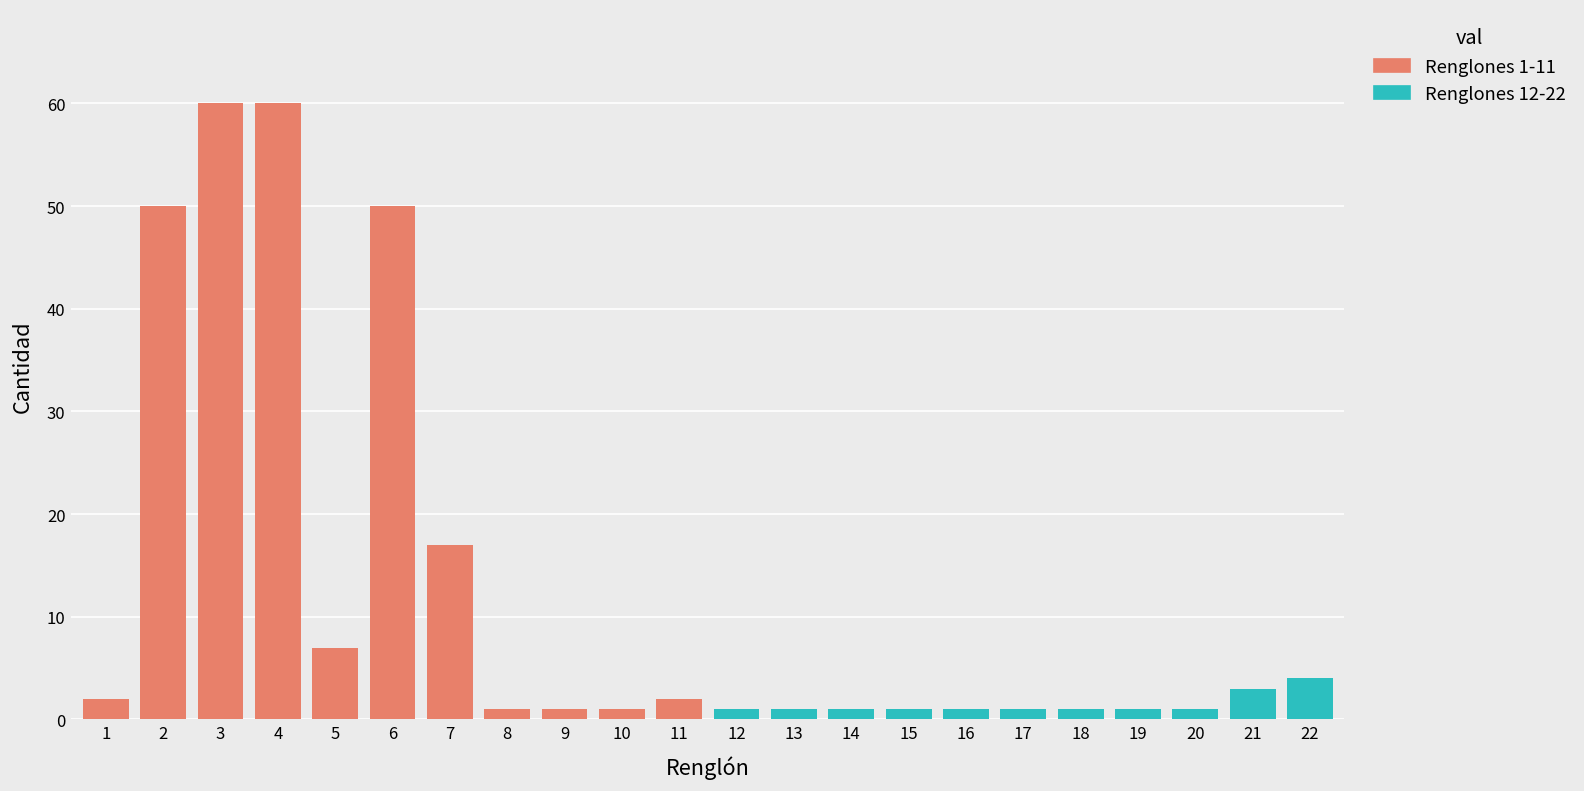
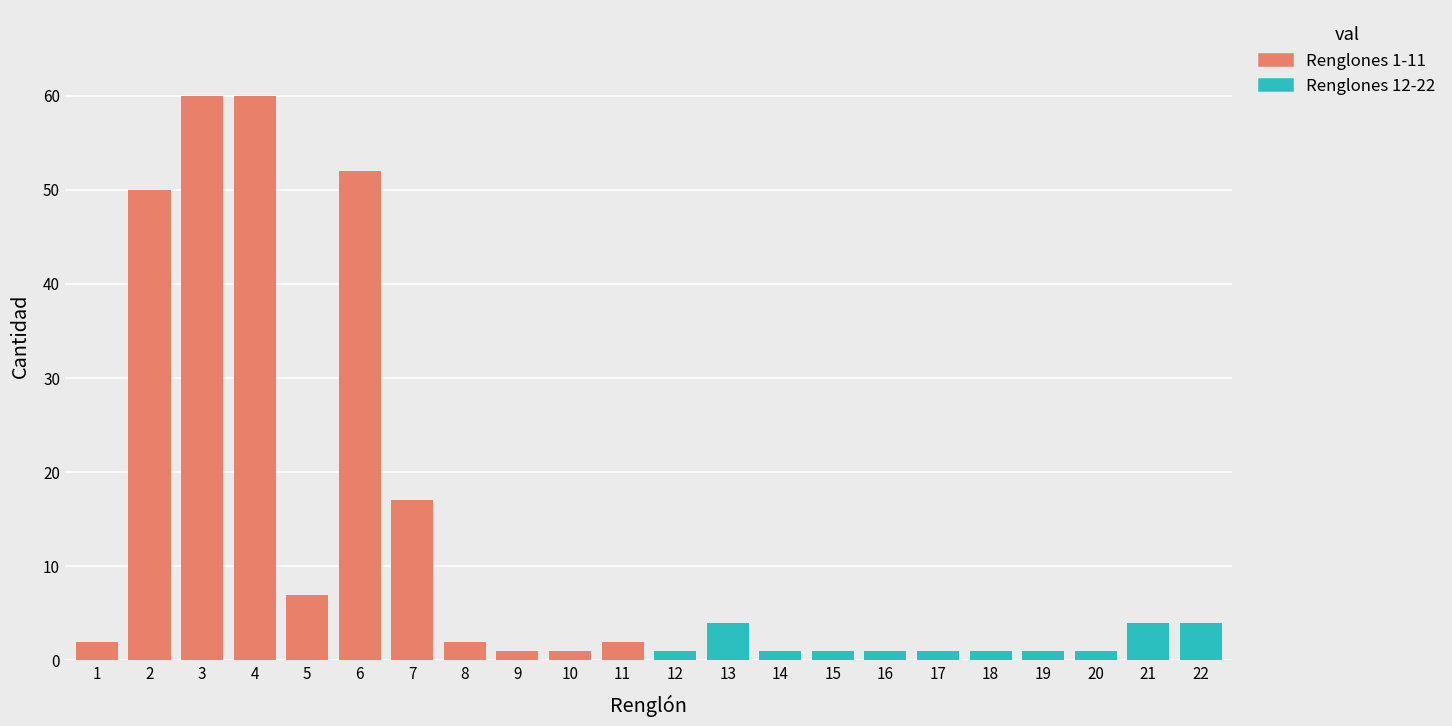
  {
    "Renglones 1-11": {
      "1": 2,
      "2": 50,
      "3": 60,
      "4": 60,
      "5": 7,
-     "6": 50,
+     "6": 52,
      "7": 17,
-     "8": 1,
+     "8": 2,
      "9": 1,
      "10": 1,
      "11": 2
    },
    "Renglones 12-22": {
      "12": 1,
-     "13": 1,
+     "13": 4,
      "14": 1,
      "15": 1,
      "16": 1,
      "17": 1,
      "18": 1,
      "19": 1,
      "20": 1,
-     "21": 3,
+     "21": 4,
      "22": 4
    }
  }
